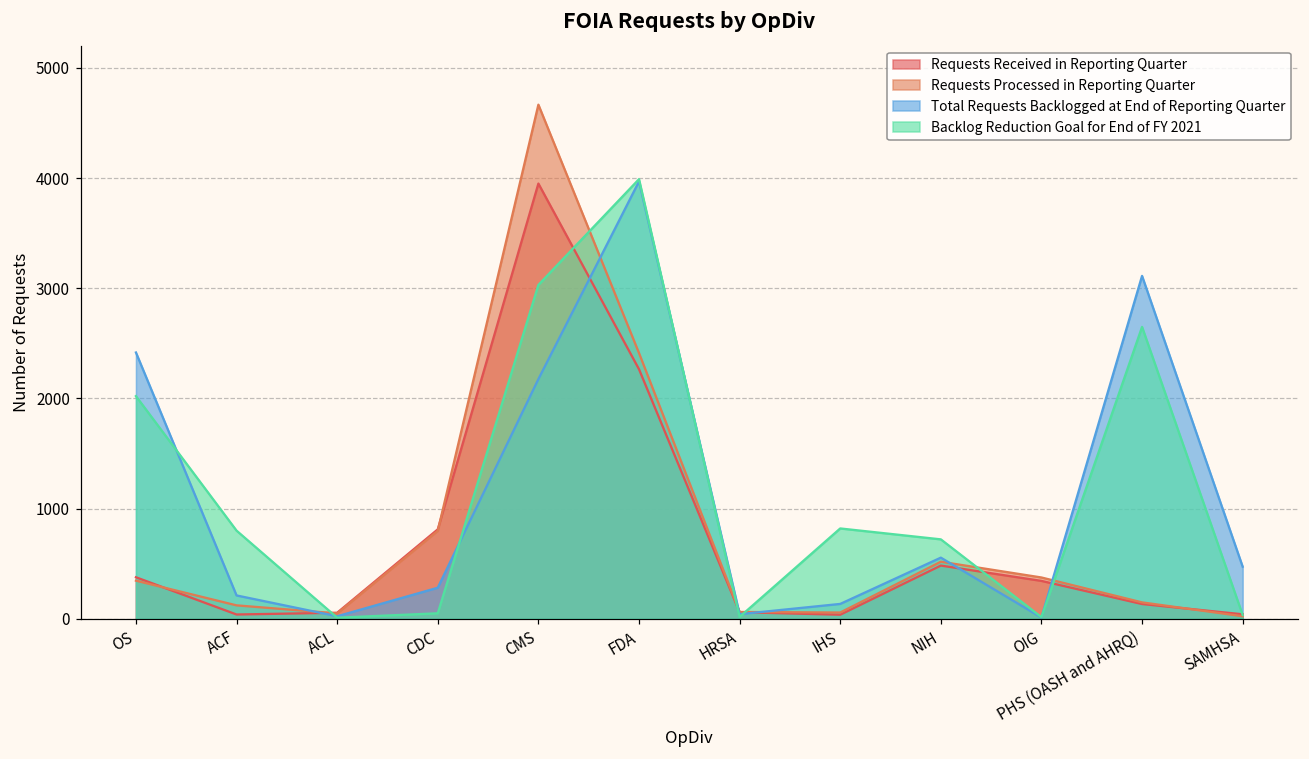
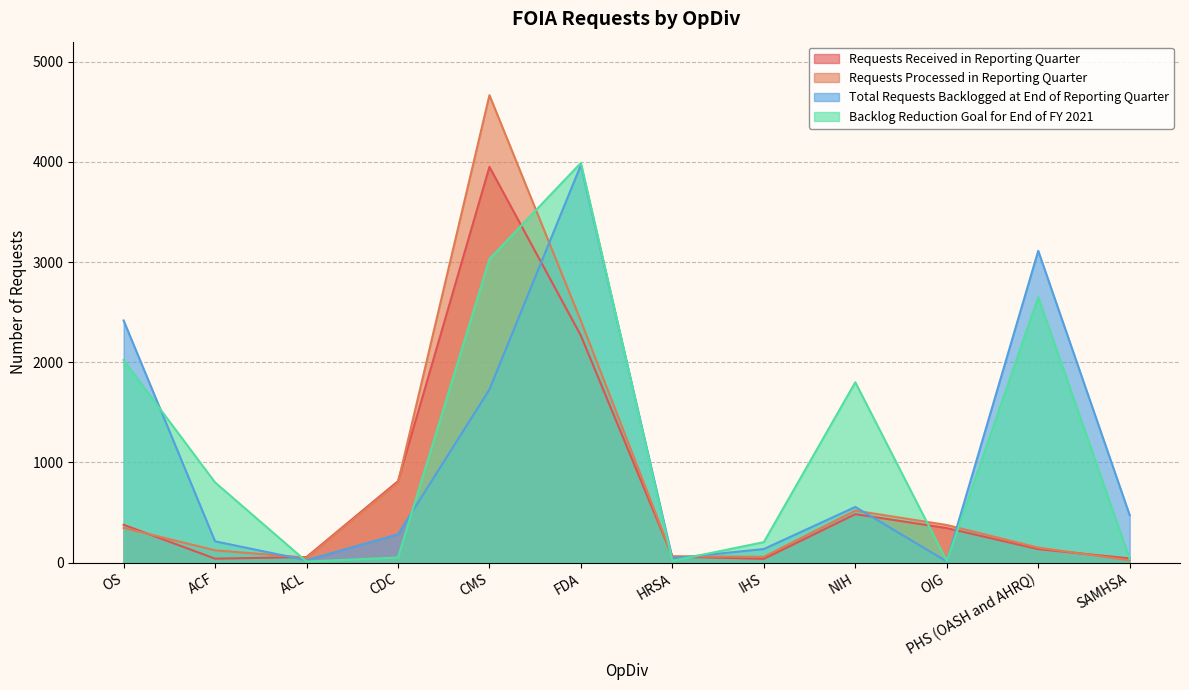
  {
    "Total Requests Backlogged at End of Reporting Quarter": {
      "OS": 2420,
      "ACF": 210,
      "CDC": 280,
-     "CMS": 2180,
+     "CMS": 1730,
      "IHS": 140,
      "NIH": 560,
      "PHS (OASH and AHRQ)": 3110,
      "SAMHSA": 470
    },
    "Backlog Reduction Goal for End of FY 2021": {
      "OS": 2020,
      "ACF": 800,
      "CDC": 50,
      "CMS": 3030,
-     "IHS": 820,
-     "NIH": 720,
+     "IHS": 200,
+     "NIH": 1800,
      "PHS (OASH and AHRQ)": 2650
    }
  }
